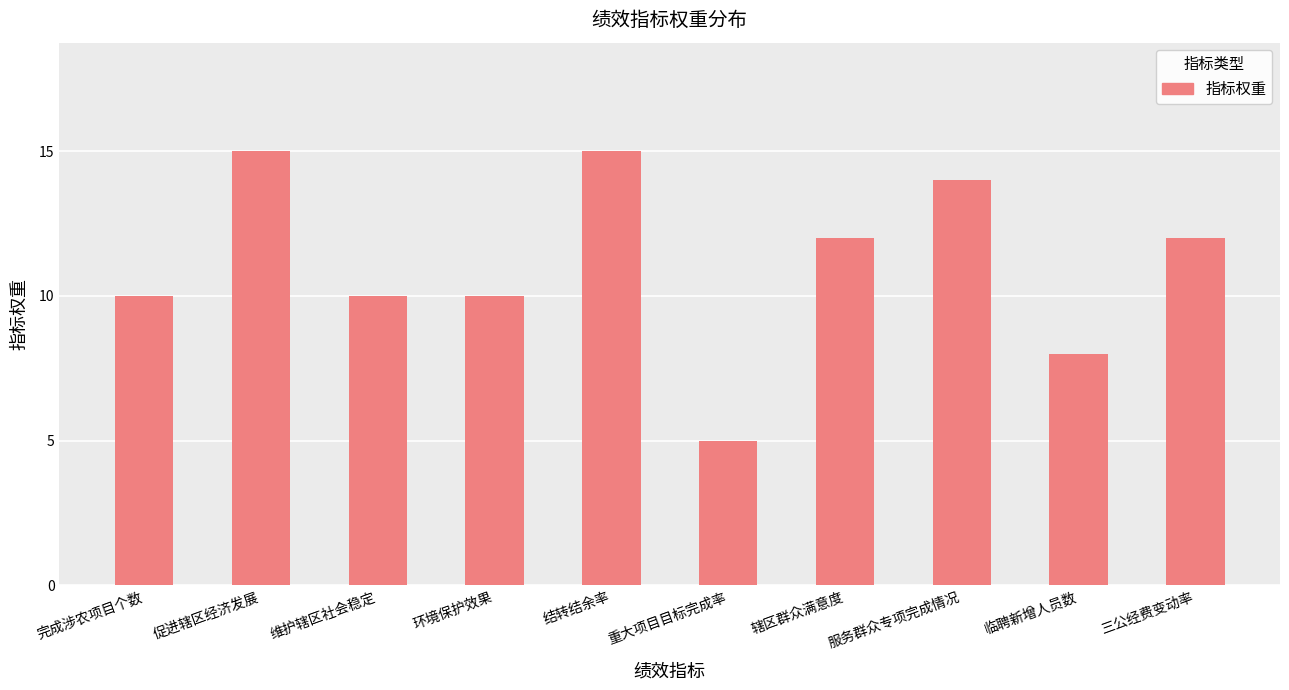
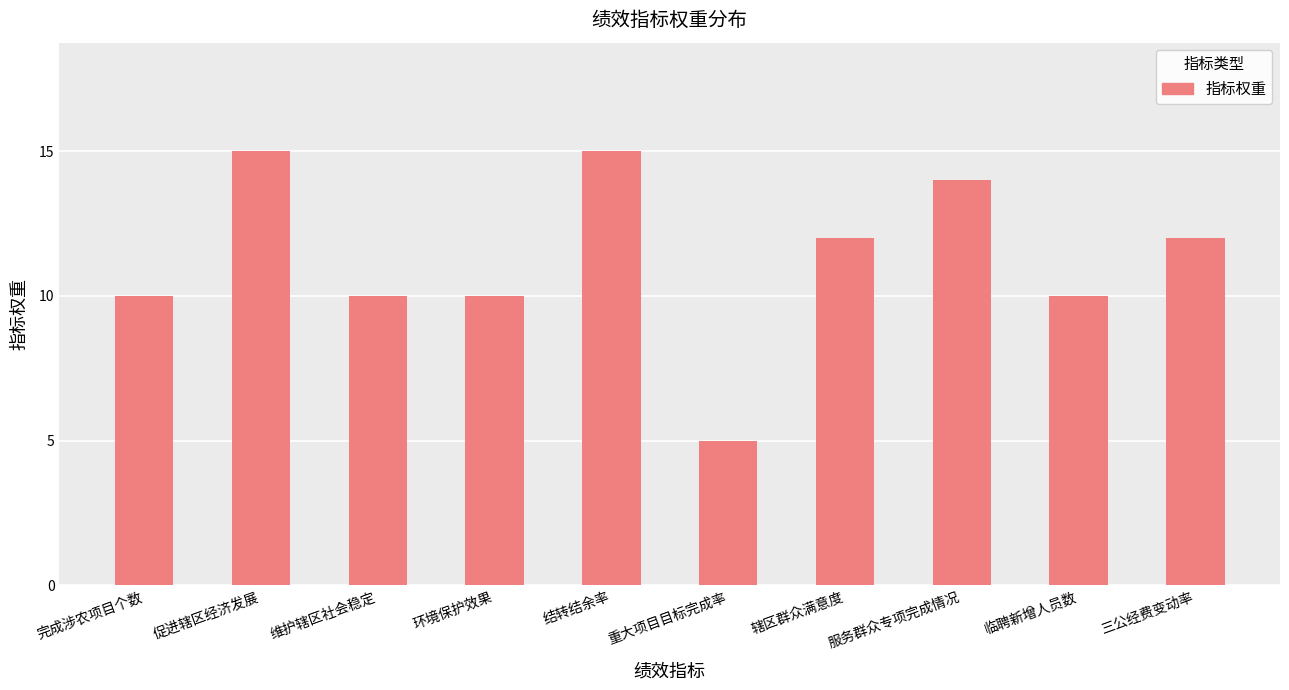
  {
    "完成涉农项目个数": 10,
    "促进辖区经济发展": 15,
    "维护辖区社会稳定": 10,
    "环境保护效果": 10,
    "结转结余率": 15,
    "重大项目目标完成率": 5,
    "辖区群众满意度": 12,
    "服务群众专项完成情况": 14,
-   "临聘新增人员数": 8,
+   "临聘新增人员数": 10,
    "三公经费变动率": 12
  }
